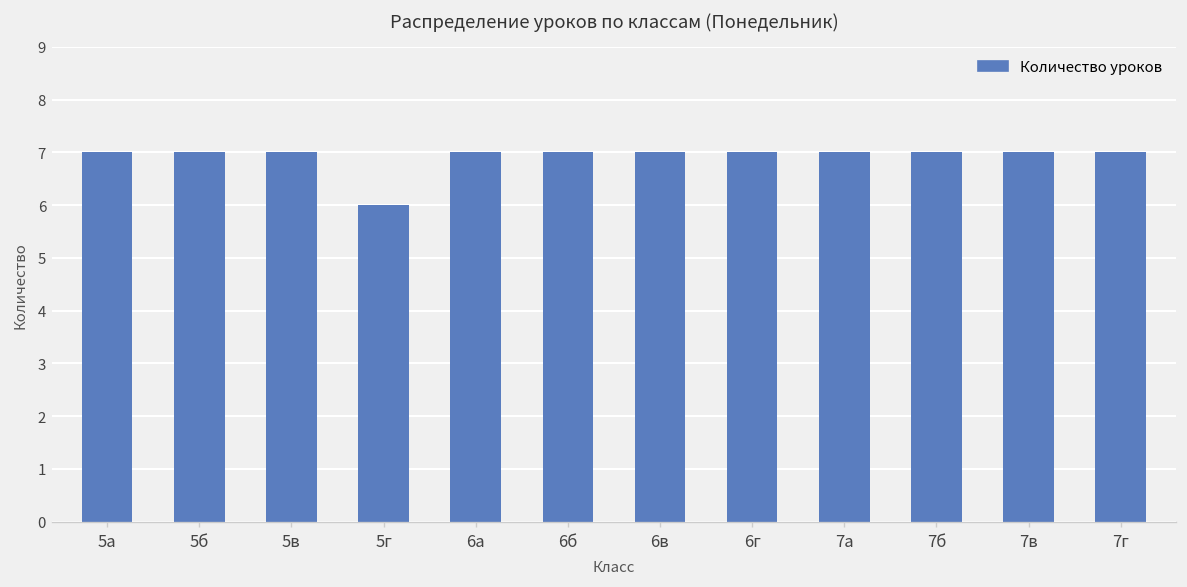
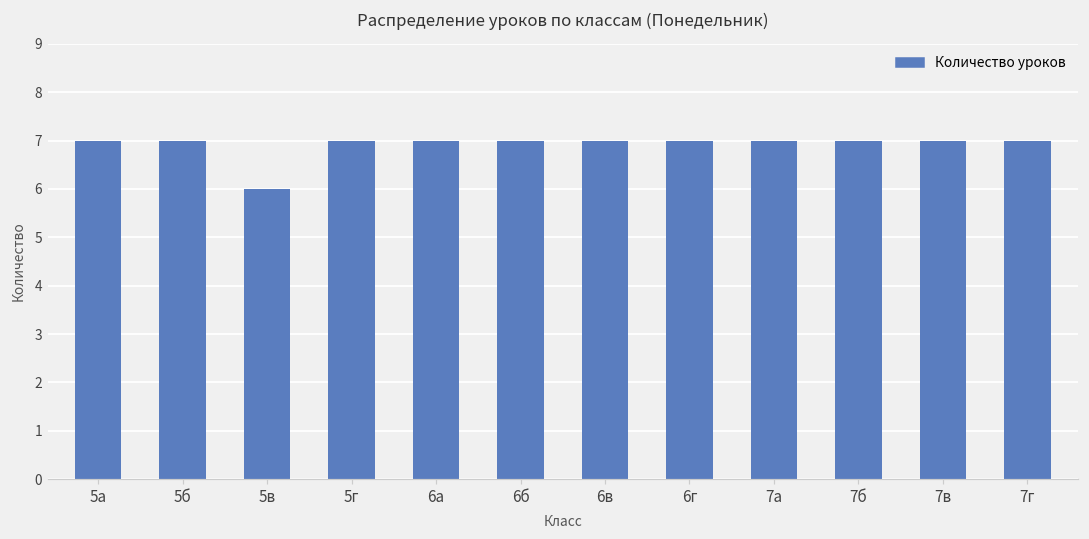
  {
    "5а": 7,
    "5б": 7,
-   "5в": 7,
-   "5г": 6,
+   "5в": 6,
+   "5г": 7,
    "6а": 7,
    "6б": 7,
    "6в": 7,
    "6г": 7,
    "7а": 7,
    "7б": 7,
    "7в": 7,
    "7г": 7
  }
